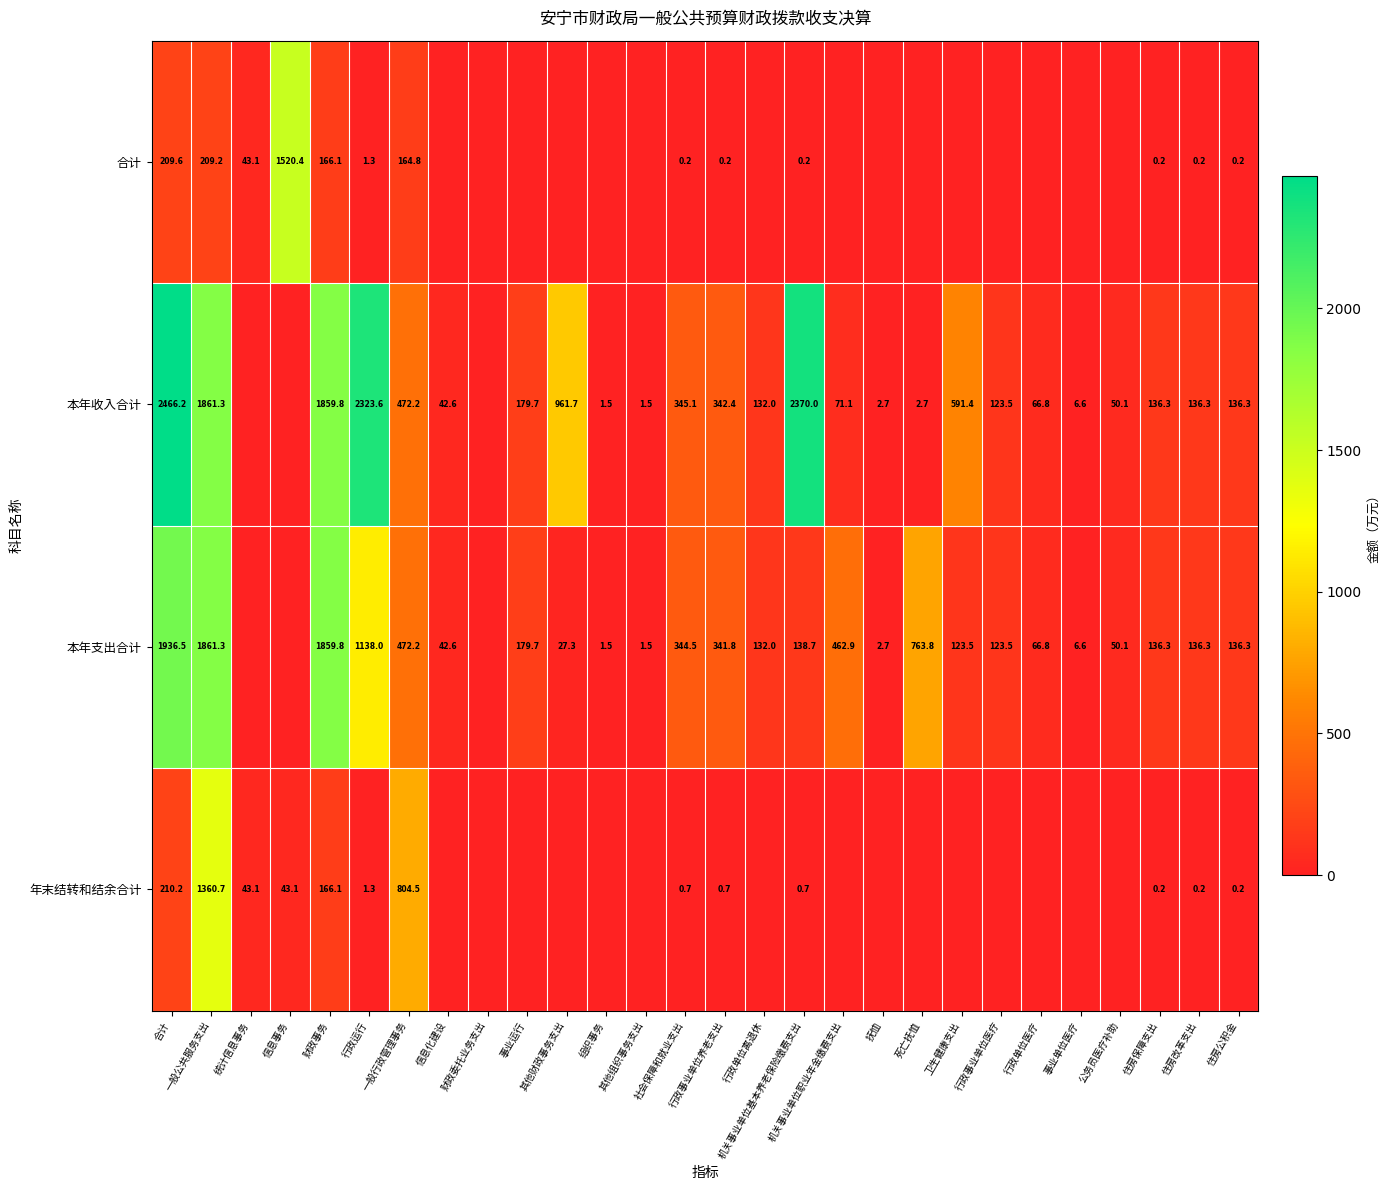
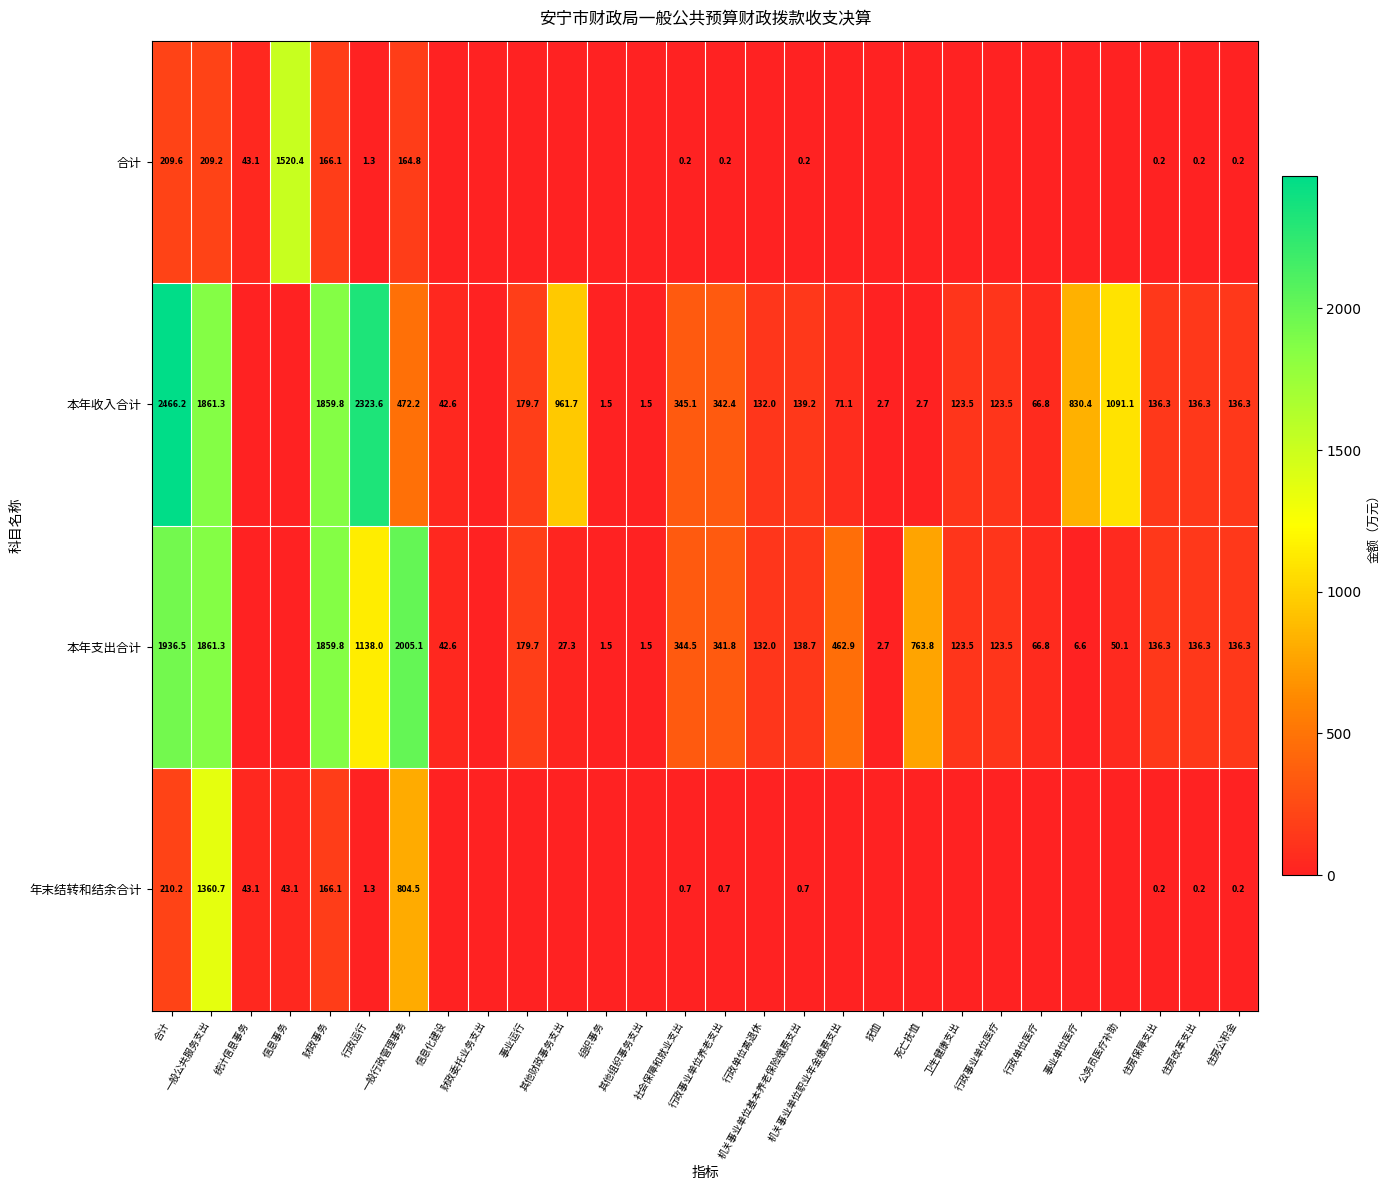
  {
    "合计": {
      "合计": 209.6,
      "一般公共服务支出": 209.2,
      "统计信息事务": 43.1,
      "信息事务": 1520.4,
      "财政事务": 166.1,
      "行政运行": 1.3,
      "一般行政管理事务": 164.8,
      "社会保障和就业支出": 0.2,
      "行政事业单位养老支出": 0.2,
      "机关事业单位基本养老保险缴费支出": 0.2,
      "住房保障支出": 0.2,
      "住房改革支出": 0.2,
      "住房公积金": 0.2
    },
    "本年收入合计": {
      "合计": 2466.2,
      "一般公共服务支出": 1861.3,
      "财政事务": 1859.8,
      "行政运行": 2323.6,
      "一般行政管理事务": 472.2,
      "信息化建设": 42.6,
      "事业运行": 179.7,
      "其他财政事务支出": 961.7,
      "组织事务": 1.5,
      "其他组织事务支出": 1.5,
      "社会保障和就业支出": 345.1,
      "行政事业单位养老支出": 342.4,
      "行政单位离退休": 132.0,
-     "机关事业单位基本养老保险缴费支出": 2370.0,
+     "机关事业单位基本养老保险缴费支出": 139.2,
      "机关事业单位职业年金缴费支出": 71.1,
      "抚恤": 2.7,
      "死亡抚恤": 2.7,
-     "卫生健康支出": 591.4,
+     "卫生健康支出": 123.5,
      "行政事业单位医疗": 123.5,
      "行政单位医疗": 66.8,
-     "事业单位医疗": 6.6,
-     "公务员医疗补助": 50.1,
+     "事业单位医疗": 830.4,
+     "公务员医疗补助": 1091.1,
      "住房保障支出": 136.3,
      "住房改革支出": 136.3,
      "住房公积金": 136.3
    },
    "本年支出合计": {
      "合计": 1936.5,
      "一般公共服务支出": 1861.3,
      "财政事务": 1859.8,
      "行政运行": 1138.0,
-     "一般行政管理事务": 472.2,
+     "一般行政管理事务": 2005.1,
      "信息化建设": 42.6,
      "事业运行": 179.7,
      "其他财政事务支出": 27.3,
      "组织事务": 1.5,
      "其他组织事务支出": 1.5,
      "社会保障和就业支出": 344.5,
      "行政事业单位养老支出": 341.8,
      "行政单位离退休": 132.0,
      "机关事业单位基本养老保险缴费支出": 138.7,
      "机关事业单位职业年金缴费支出": 462.9,
      "抚恤": 2.7,
      "死亡抚恤": 763.8,
      "卫生健康支出": 123.5,
      "行政事业单位医疗": 123.5,
      "行政单位医疗": 66.8,
      "事业单位医疗": 6.6,
      "公务员医疗补助": 50.1,
      "住房保障支出": 136.3,
      "住房改革支出": 136.3,
      "住房公积金": 136.3
    },
    "年末结转和结余合计": {
      "合计": 210.2,
      "一般公共服务支出": 1360.7,
      "统计信息事务": 43.1,
      "信息事务": 43.1,
      "财政事务": 166.1,
      "行政运行": 1.3,
      "一般行政管理事务": 804.5,
      "社会保障和就业支出": 0.7,
      "行政事业单位养老支出": 0.7,
      "机关事业单位基本养老保险缴费支出": 0.7,
      "住房保障支出": 0.2,
      "住房改革支出": 0.2,
      "住房公积金": 0.2
    }
  }
